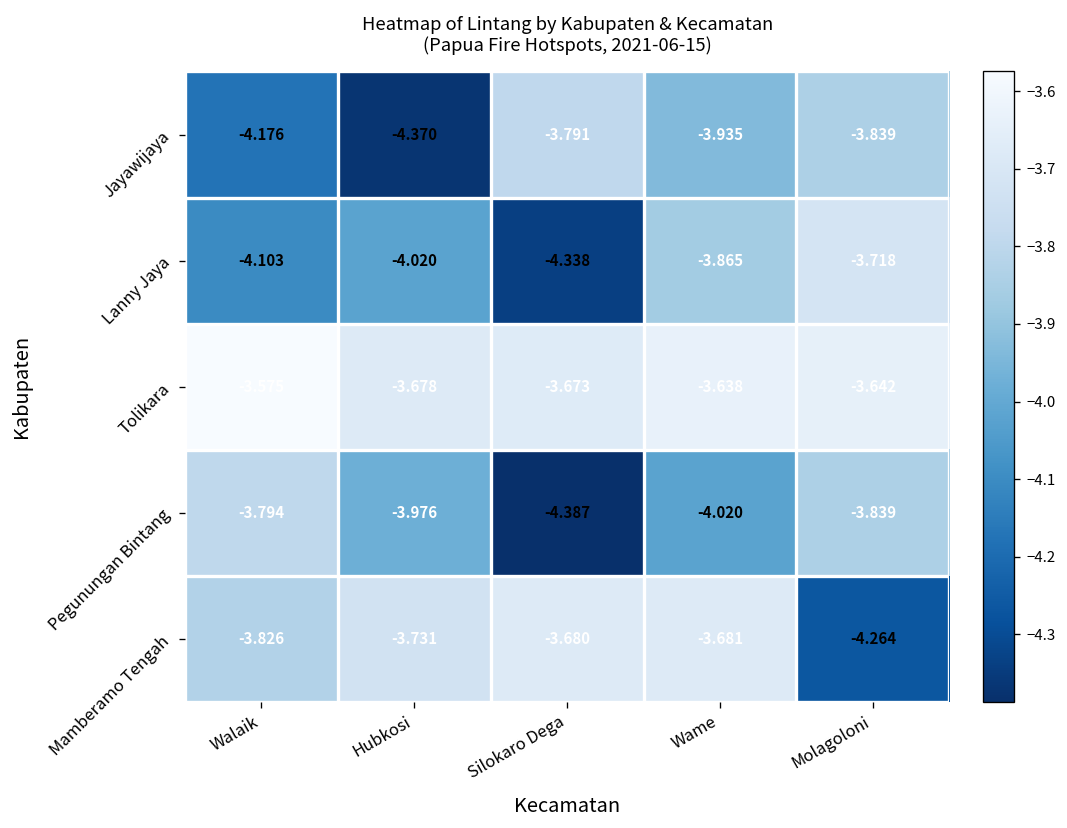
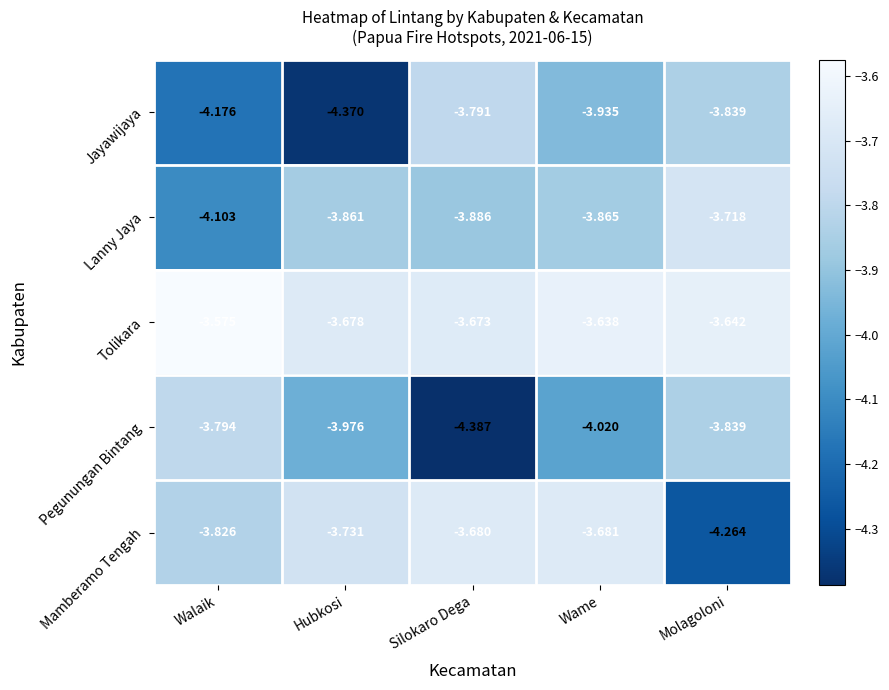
  {
    "Jayawijaya": {
      "Walaik": -4.176,
      "Hubkosi": -4.370,
      "Silokaro Dega": -3.791,
      "Wame": -3.935,
      "Molagoloni": -3.839
    },
    "Lanny Jaya": {
      "Walaik": -4.103,
-     "Hubkosi": -4.020,
-     "Silokaro Dega": -4.338,
+     "Hubkosi": -3.861,
+     "Silokaro Dega": -3.886,
      "Wame": -3.865
    },
    "Pegunungan Bintang": {
      "Walaik": -3.794,
      "Hubkosi": -3.976,
      "Silokaro Dega": -4.387,
      "Wame": -4.020,
      "Molagoloni": -3.839
    },
    "Mamberamo Tengah": {
      "Walaik": -3.826,
      "Molagoloni": -4.264
    }
  }
